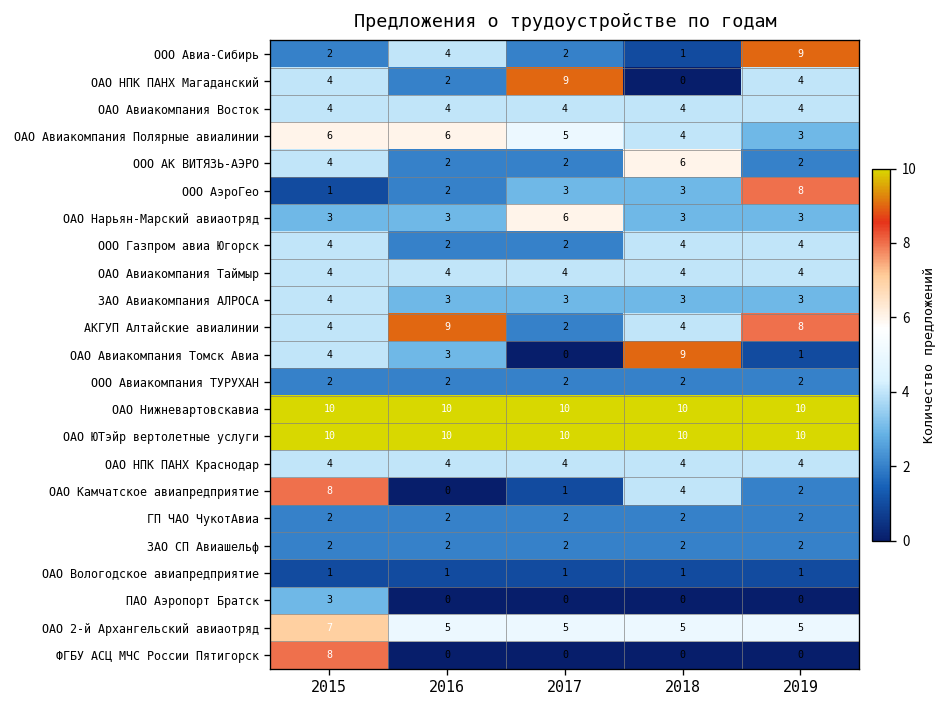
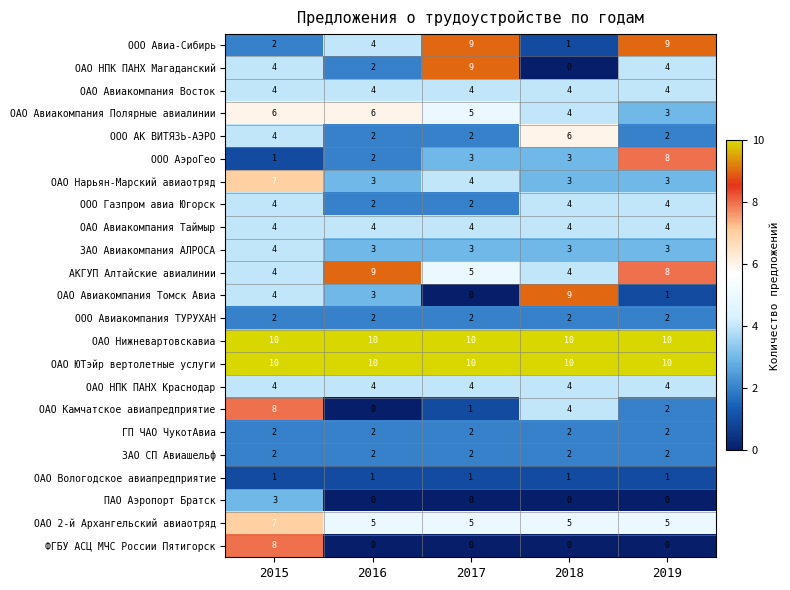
  {
    "ООО Авиа-Сибирь": {
      "2015": 2,
      "2016": 4,
-     "2017": 2,
+     "2017": 9,
      "2018": 1,
      "2019": 9
    },
    "ОАО НПК ПАНХ Магаданский": {
      "2015": 4,
      "2016": 2,
      "2017": 9,
      "2018": 0,
      "2019": 4
    },
    "ОАО Авиакомпания Восток": {
      "2015": 4,
      "2016": 4,
      "2017": 4,
      "2018": 4,
      "2019": 4
    },
    "ОАО Авиакомпания Полярные авиалинии": {
      "2015": 6,
      "2016": 6,
      "2017": 5,
      "2018": 4,
      "2019": 3
    },
    "ООО АК ВИТЯЗЬ-АЭРО": {
      "2015": 4,
      "2016": 2,
      "2017": 2,
      "2018": 6,
      "2019": 2
    },
    "ООО АэроГео": {
      "2015": 1,
      "2016": 2,
      "2017": 3,
      "2018": 3,
      "2019": 8
    },
    "ОАО Нарьян-Марский авиаотряд": {
-     "2015": 3,
+     "2015": 7,
      "2016": 3,
-     "2017": 6,
+     "2017": 4,
      "2018": 3,
      "2019": 3
    },
    "ООО Газпром авиа Югорск": {
      "2015": 4,
      "2016": 2,
      "2017": 2,
      "2018": 4,
      "2019": 4
    },
    "ОАО Авиакомпания Таймыр": {
      "2015": 4,
      "2016": 4,
      "2017": 4,
      "2018": 4,
      "2019": 4
    },
    "ЗАО Авиакомпания АЛРОСА": {
      "2015": 4,
      "2016": 3,
      "2017": 3,
      "2018": 3,
      "2019": 3
    },
    "АКГУП Алтайские авиалинии": {
      "2015": 4,
      "2016": 9,
-     "2017": 2,
+     "2017": 5,
      "2018": 4,
      "2019": 8
    },
    "ОАО Авиакомпания Томск Авиа": {
      "2015": 4,
      "2016": 3,
      "2017": 0,
      "2018": 9,
      "2019": 1
    },
    "ООО Авиакомпания ТУРУХАН": {
      "2015": 2,
      "2016": 2,
      "2017": 2,
      "2018": 2,
      "2019": 2
    },
    "ОАО Нижневартовскавиа": {
      "2015": 10,
      "2016": 10,
      "2017": 10,
      "2018": 10,
      "2019": 10
    },
    "ОАО ЮТэйр вертолетные услуги": {
      "2015": 10,
      "2016": 10,
      "2017": 10,
      "2018": 10,
      "2019": 10
    },
    "ОАО НПК ПАНХ Краснодар": {
      "2015": 4,
      "2016": 4,
      "2017": 4,
      "2018": 4,
      "2019": 4
    },
    "ОАО Камчатское авиапредприятие": {
      "2015": 8,
      "2016": 0,
      "2017": 1,
      "2018": 4,
      "2019": 2
    },
    "ГП ЧАО ЧукотАвиа": {
      "2015": 2,
      "2016": 2,
      "2017": 2,
      "2018": 2,
      "2019": 2
    },
    "ЗАО СП Авиашельф": {
      "2015": 2,
      "2016": 2,
      "2017": 2,
      "2018": 2,
      "2019": 2
    },
    "ОАО Вологодское авиапредприятие": {
      "2015": 1,
      "2016": 1,
      "2017": 1,
      "2018": 1,
      "2019": 1
    },
    "ПАО Аэропорт Братск": {
      "2015": 3,
      "2016": 0,
      "2017": 0,
      "2018": 0,
      "2019": 0
    },
    "ОАО 2-й Архангельский авиаотряд": {
      "2015": 7,
      "2016": 5,
      "2017": 5,
      "2018": 5,
      "2019": 5
    },
    "ФГБУ АСЦ МЧС России Пятигорск": {
      "2015": 8,
      "2016": 0,
      "2017": 0,
      "2018": 0,
      "2019": 0
    }
  }
